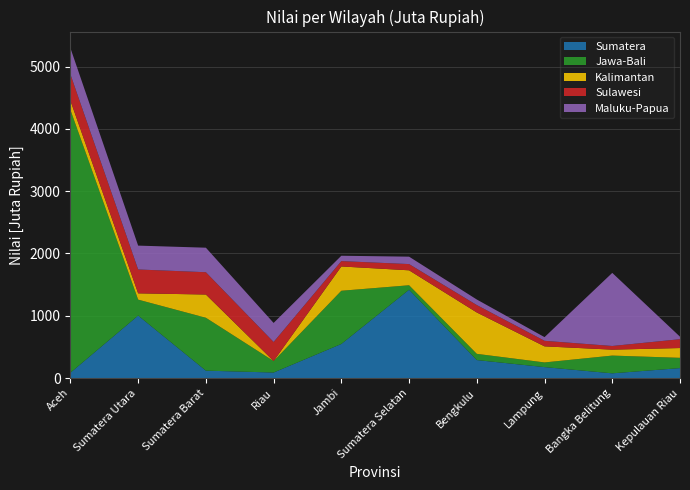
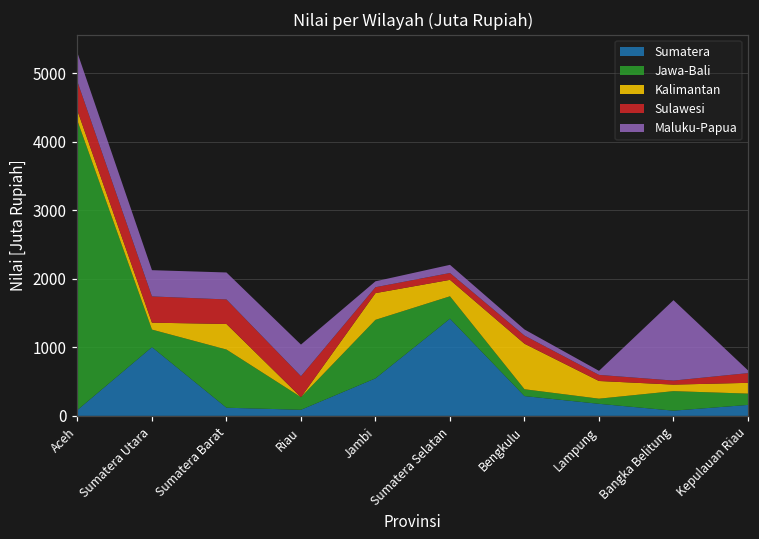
  {
    "Sumatera": {
      "Aceh": 100,
      "Sumatera Utara": 1000,
      "Sumatera Barat": 100,
      "Riau": 100,
      "Jambi": 500,
      "Sumatera Selatan": 1400,
      "Bengkulu": 300,
      "Lampung": 200,
      "Bangka Belitung": 100,
      "Kepulauan Riau": 200
    },
    "Jawa-Bali": {
      "Aceh": 4200,
      "Sumatera Utara": 300,
      "Sumatera Barat": 800,
      "Jambi": 900,
-     "Sumatera Selatan": 100,
+     "Sumatera Selatan": 300,
      "Bengkulu": 100,
      "Lampung": 100,
      "Bangka Belitung": 300,
      "Kepulauan Riau": 200
    },
    "Kalimantan": {
      "Aceh": 100,
      "Sumatera Utara": 100,
      "Sumatera Barat": 400,
      "Jambi": 400,
      "Sumatera Selatan": 200,
      "Bengkulu": 700,
      "Lampung": 300,
      "Bangka Belitung": 100,
      "Kepulauan Riau": 200
    },
    "Sulawesi": {
      "Aceh": 400,
      "Sumatera Utara": 400,
      "Sumatera Barat": 400,
      "Riau": 300,
      "Jambi": 100,
      "Sumatera Selatan": 100,
      "Bengkulu": 100,
      "Lampung": 100,
      "Bangka Belitung": 100
    },
    "Maluku-Papua": {
      "Aceh": 400,
      "Sumatera Utara": 400,
      "Sumatera Barat": 400,
-     "Riau": 300,
+     "Riau": 500,
      "Jambi": 100,
      "Sumatera Selatan": 100,
      "Bengkulu": 100,
      "Lampung": 100,
      "Bangka Belitung": 1200
    }
  }
